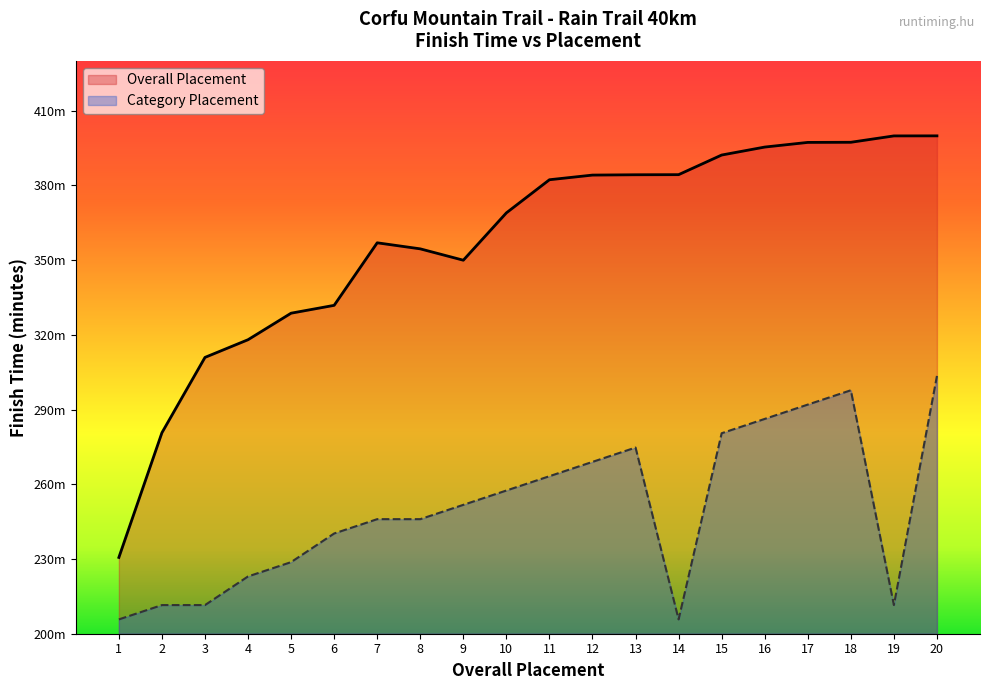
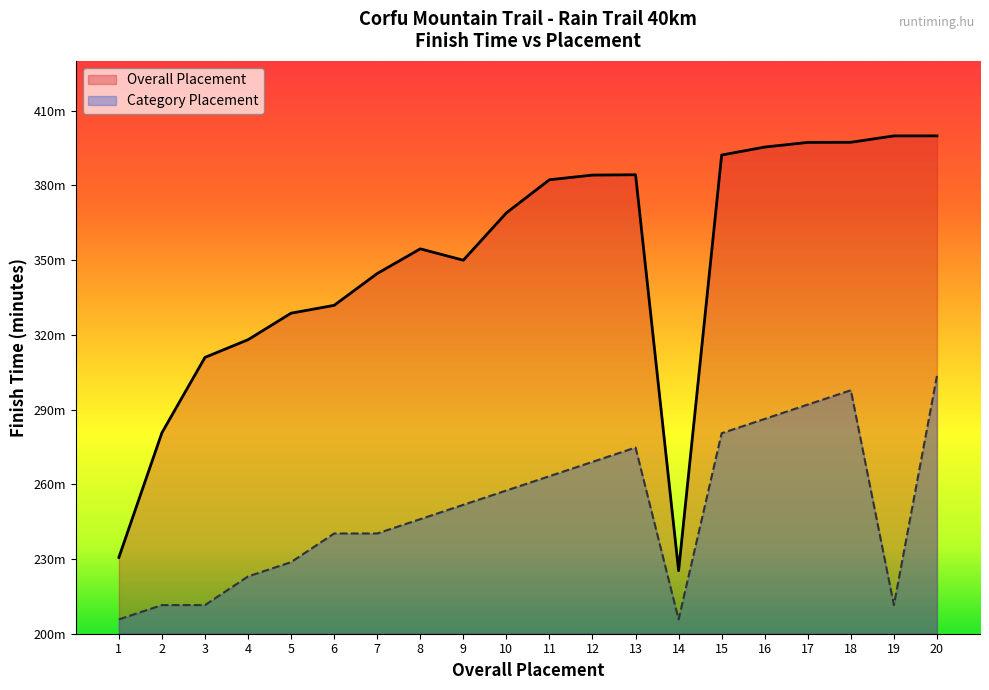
  {
    "Overall Placement": {
      "1": "231m",
      "2": "281m",
      "3": "311m",
      "4": "318m",
      "5": "329m",
      "6": "332m",
-     "7": "357m",
+     "7": "345m",
      "8": "355m",
      "9": "350m",
      "10": "369m",
      "11": "382m",
      "12": "384m",
      "13": "384m",
-     "14": "384m",
+     "14": "225m",
      "15": "392m",
      "16": "395m",
      "17": "397m",
      "18": "397m",
      "19": "400m",
      "20": "400m"
    },
    "Category Placement": {
      "1": "206m",
      "2": "212m",
      "3": "212m",
      "4": "223m",
      "5": "229m",
      "6": "240m",
-     "7": "246m",
+     "7": "240m",
      "8": "246m",
      "9": "252m",
      "10": "258m",
      "11": "263m",
      "12": "269m",
      "13": "275m",
      "14": "206m",
      "15": "281m",
      "16": "286m",
      "17": "292m",
      "18": "298m",
      "19": "212m",
      "20": "304m"
    }
  }
